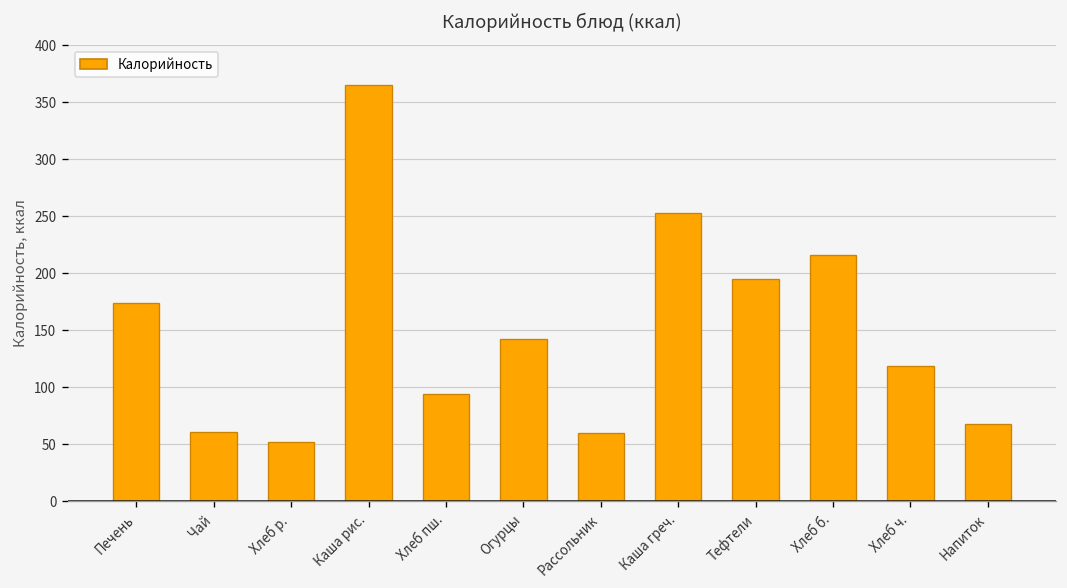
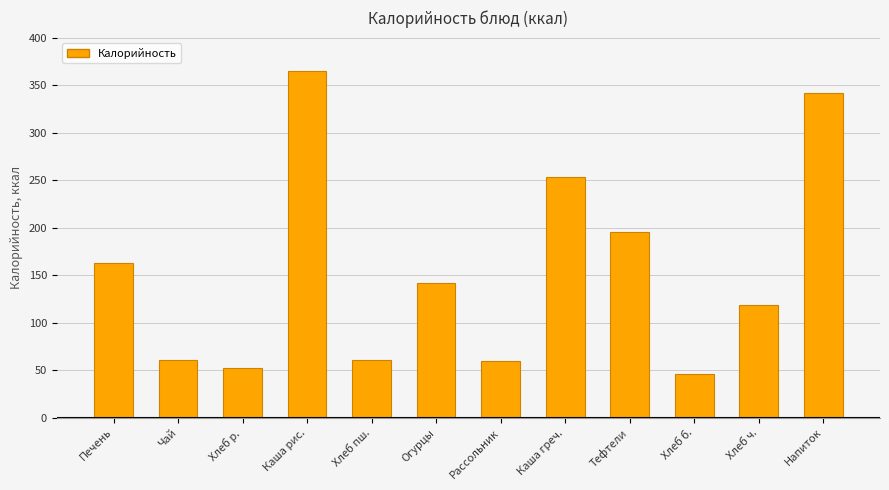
  {
-   "Печень": 170,
+   "Печень": 160,
    "Чай": 60,
    "Хлеб р.": 50,
    "Каша рис.": 370,
-   "Хлеб пш.": 90,
+   "Хлеб пш.": 60,
    "Огурцы": 140,
    "Рассольник": 60,
    "Каша греч.": 250,
    "Тефтели": 200,
-   "Хлеб б.": 220,
+   "Хлеб б.": 50,
    "Хлеб ч.": 120,
-   "Напиток": 70
+   "Напиток": 340
  }
